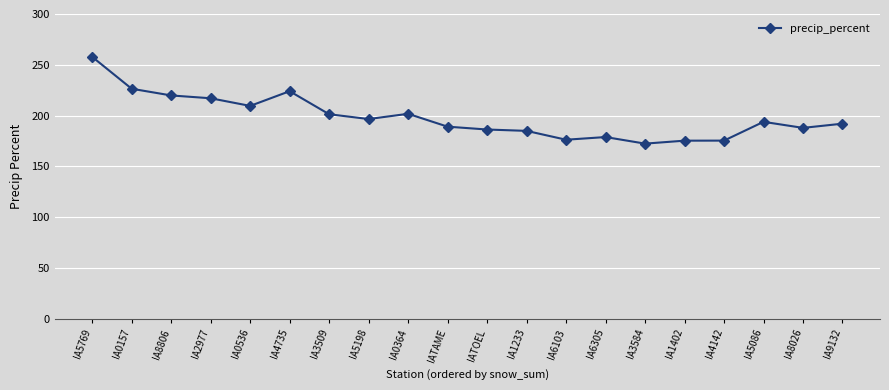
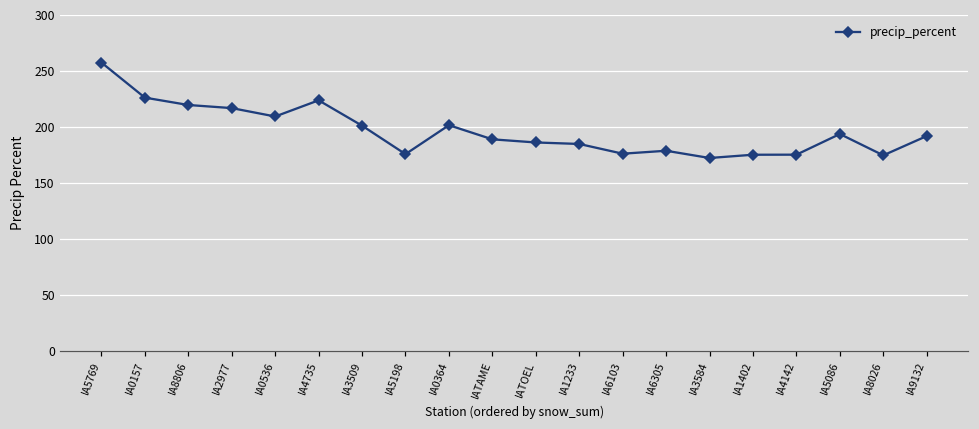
  {
    "IA5769": 258,
    "IA0157": 226,
    "IA8806": 220,
    "IA2977": 217,
    "IA0536": 210,
    "IA4735": 224,
    "IA3509": 201,
-   "IA5198": 197,
+   "IA5198": 176,
    "IA0364": 202,
    "IATAME": 189,
    "IATOEL": 186,
    "IA1233": 185,
    "IA6103": 176,
    "IA6305": 179,
    "IA3584": 172,
    "IA1402": 175,
    "IA4142": 175,
    "IA5086": 194,
-   "IA8026": 188,
+   "IA8026": 175,
    "IA9132": 192
  }
